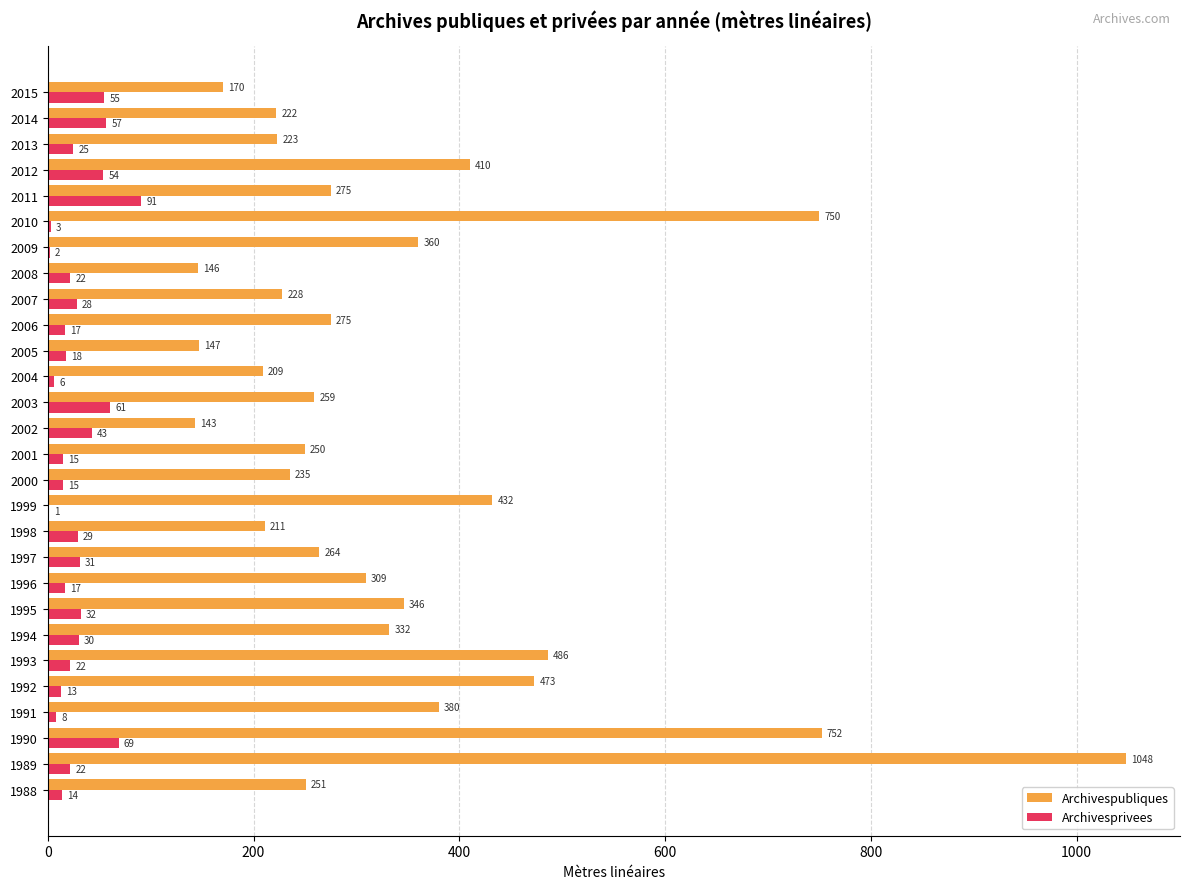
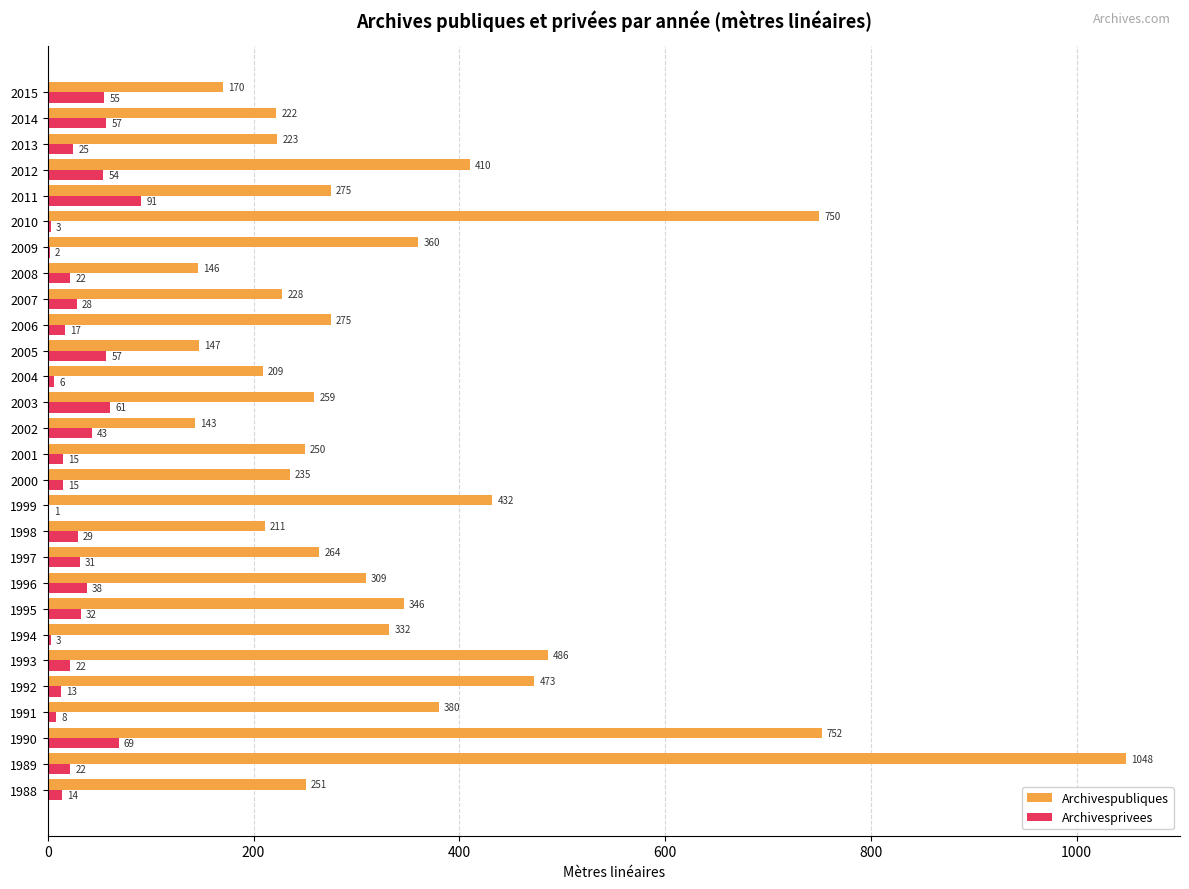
  {
    "Archivespubliques": {
      "2015": 170,
      "2014": 222,
      "2013": 223,
      "2012": 410,
      "2011": 275,
      "2010": 750,
      "2009": 360,
      "2008": 146,
      "2007": 228,
      "2006": 275,
      "2005": 147,
      "2004": 209,
      "2003": 259,
      "2002": 143,
      "2001": 250,
      "2000": 235,
      "1999": 432,
      "1998": 211,
      "1997": 264,
      "1996": 309,
      "1995": 346,
      "1994": 332,
      "1993": 486,
      "1992": 473,
      "1991": 380,
      "1990": 752,
      "1989": 1048,
      "1988": 251
    },
    "Archivesprivees": {
      "2015": 55,
      "2014": 57,
      "2013": 25,
      "2012": 54,
      "2011": 91,
      "2010": 3,
      "2009": 2,
      "2008": 22,
      "2007": 28,
      "2006": 17,
-     "2005": 18,
+     "2005": 57,
      "2004": 6,
      "2003": 61,
      "2002": 43,
      "2001": 15,
      "2000": 15,
      "1999": 1,
      "1998": 29,
      "1997": 31,
-     "1996": 17,
+     "1996": 38,
      "1995": 32,
-     "1994": 30,
+     "1994": 3,
      "1993": 22,
      "1992": 13,
      "1991": 8,
      "1990": 69,
      "1989": 22,
      "1988": 14
    }
  }
